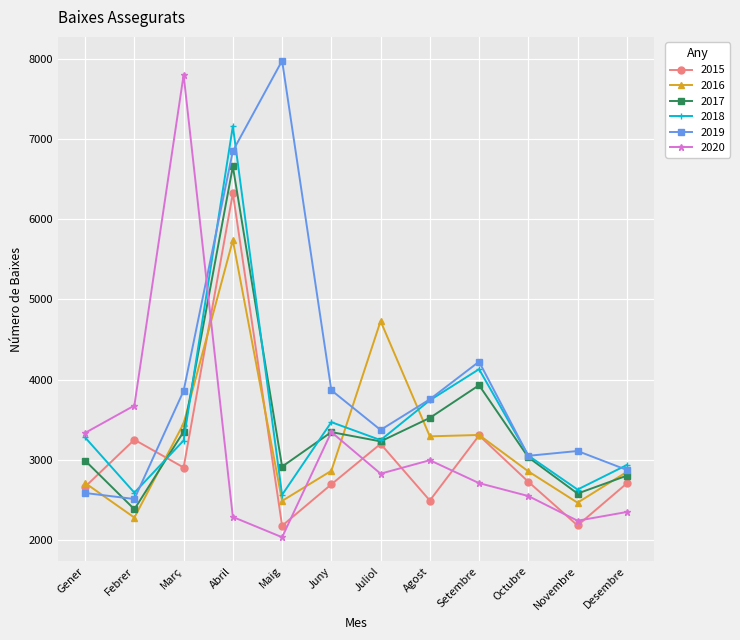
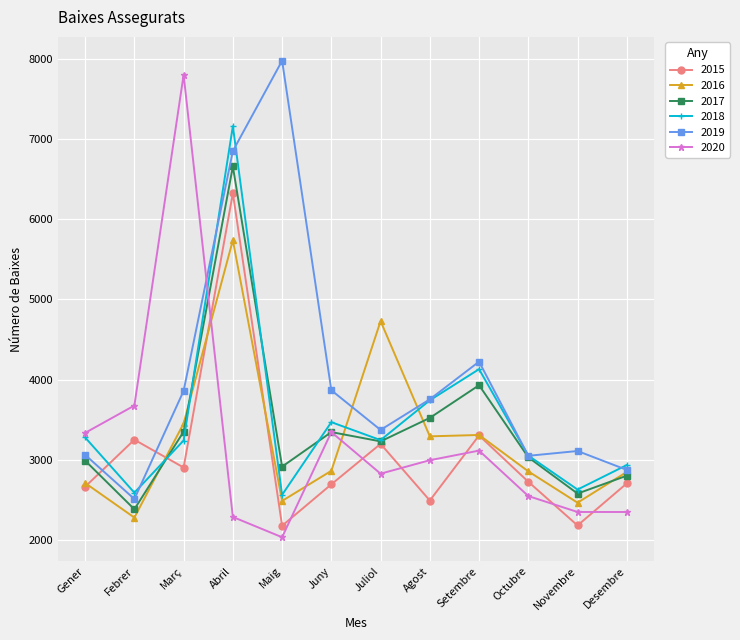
  {
    "2015": {
      "Gener": 2700,
      "Febrer": 3300,
      "Març": 2900,
      "Abril": 6300,
      "Maig": 2200,
      "Juny": 2700,
      "Agost": 2500,
      "Octubre": 2700,
      "Novembre": 2200,
      "Desembre": 2700
    },
    "2016": {
      "Gener": 2700,
      "Febrer": 2300,
      "Març": 3500,
      "Abril": 5700,
      "Maig": 2500,
      "Juny": 2900,
      "Juliol": 4700,
      "Agost": 3300,
      "Octubre": 2900,
      "Novembre": 2500
    },
    "2017": {
      "Gener": 3000,
      "Febrer": 2400,
      "Març": 3400,
      "Abril": 6700,
      "Maig": 2900,
      "Agost": 3500,
      "Setembre": 3900,
      "Novembre": 2600,
      "Desembre": 2800
    },
    "2018": {
      "Gener": 3300,
      "Febrer": 2600,
      "Març": 3200,
      "Abril": 7200,
      "Maig": 2600,
      "Juny": 3500,
      "Setembre": 4100,
      "Novembre": 2600,
      "Desembre": 2900
    },
    "2019": {
-     "Gener": 2600,
+     "Gener": 3100,
      "Febrer": 2500,
      "Març": 3900,
      "Abril": 6900,
      "Maig": 8000,
      "Juny": 3900,
      "Juliol": 3400,
      "Setembre": 4200,
      "Novembre": 3100
    },
    "2020": {
      "Gener": 3300,
      "Febrer": 3700,
      "Març": 7800,
      "Abril": 2300,
      "Maig": 2000,
      "Juliol": 2800,
      "Agost": 3000,
-     "Setembre": 2700,
+     "Setembre": 3100,
      "Octubre": 2500,
-     "Novembre": 2200,
+     "Novembre": 2300,
      "Desembre": 2300
    }
  }
